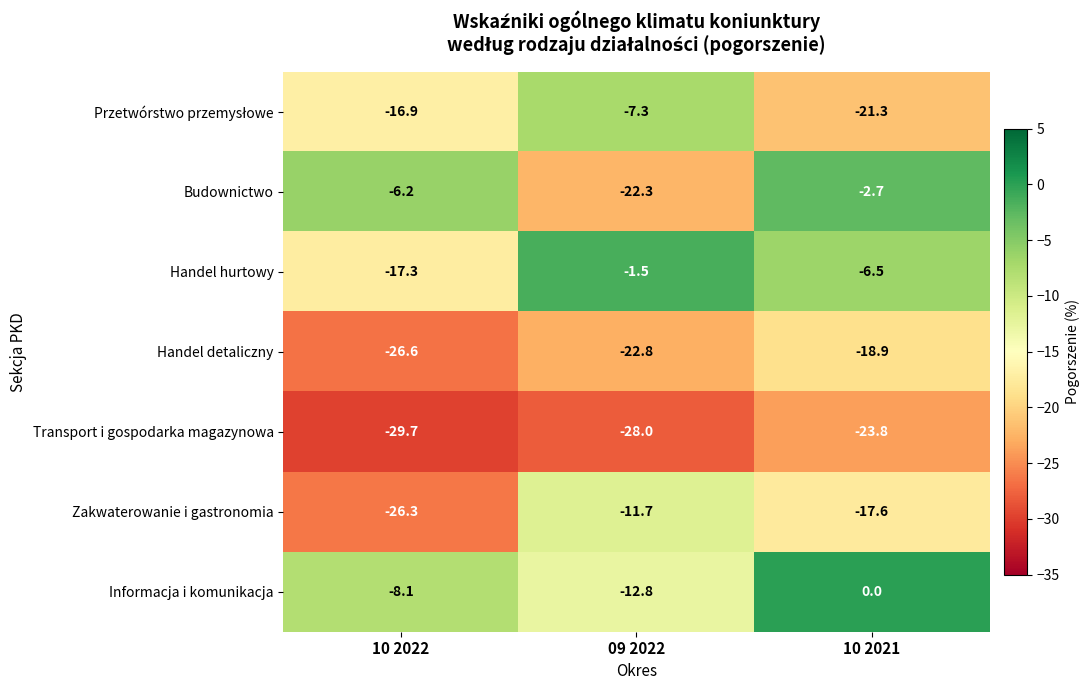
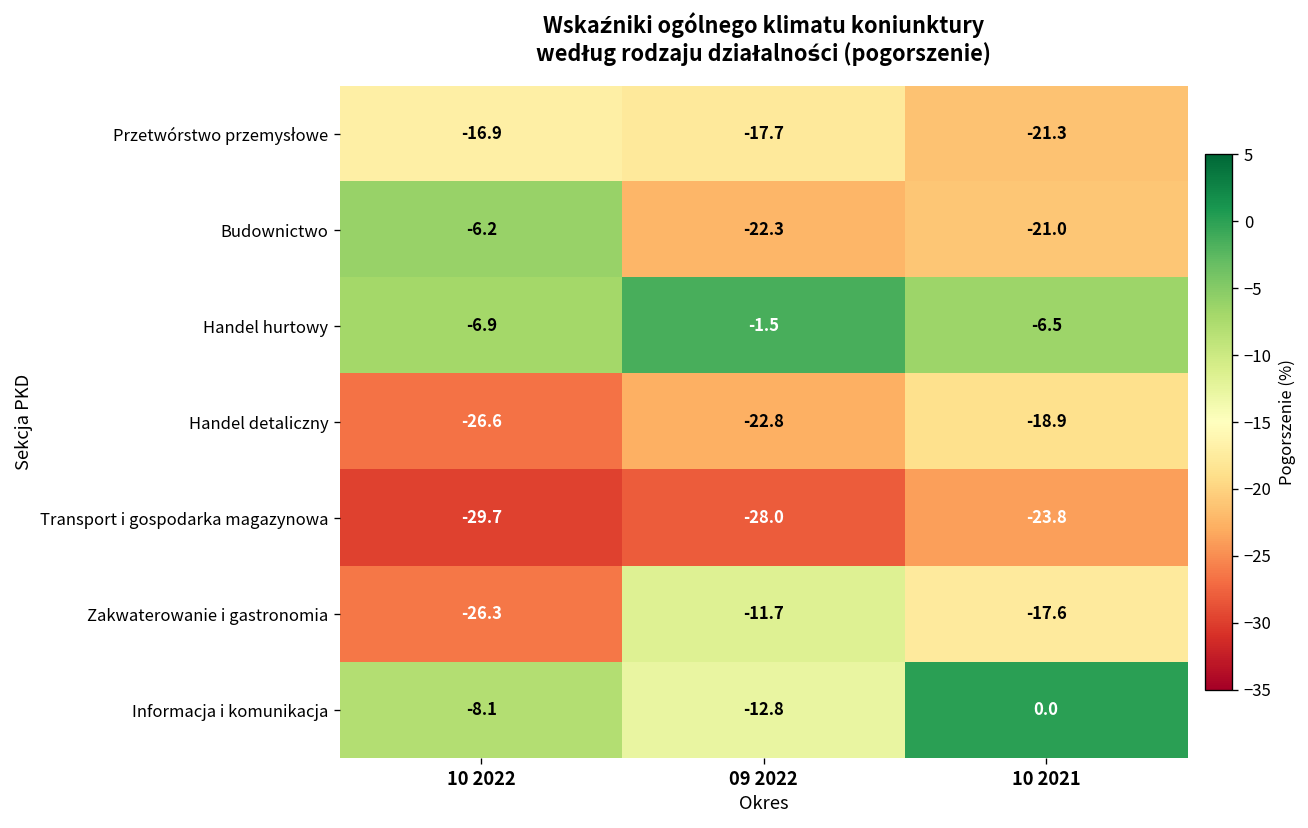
  {
    "Przetwórstwo przemysłowe": {
      "10 2022": -16.9,
-     "09 2022": -7.3,
+     "09 2022": -17.7,
      "10 2021": -21.3
    },
    "Budownictwo": {
      "10 2022": -6.2,
      "09 2022": -22.3,
-     "10 2021": -2.7
+     "10 2021": -21.0
    },
    "Handel hurtowy": {
-     "10 2022": -17.3,
+     "10 2022": -6.9,
      "09 2022": -1.5,
      "10 2021": -6.5
    },
    "Handel detaliczny": {
      "10 2022": -26.6,
      "09 2022": -22.8,
      "10 2021": -18.9
    },
    "Transport i gospodarka magazynowa": {
      "10 2022": -29.7,
      "09 2022": -28.0,
      "10 2021": -23.8
    },
    "Zakwaterowanie i gastronomia": {
      "10 2022": -26.3,
      "09 2022": -11.7,
      "10 2021": -17.6
    },
    "Informacja i komunikacja": {
      "10 2022": -8.1,
      "09 2022": -12.8,
      "10 2021": 0.0
    }
  }
